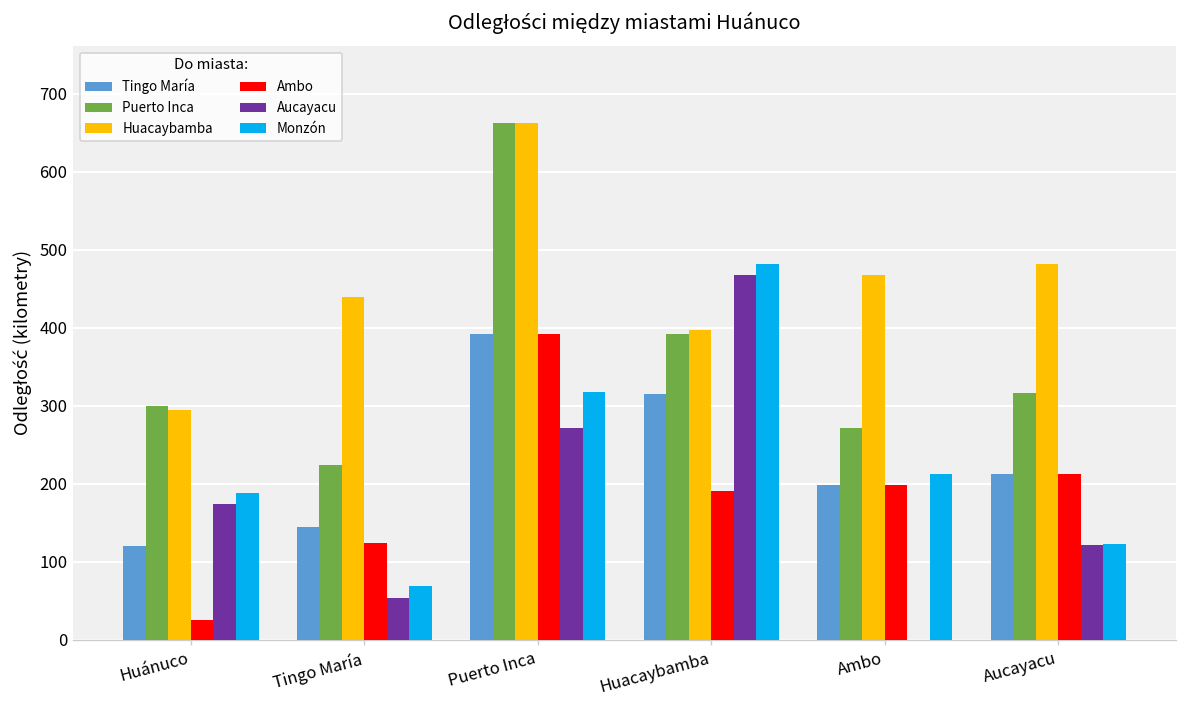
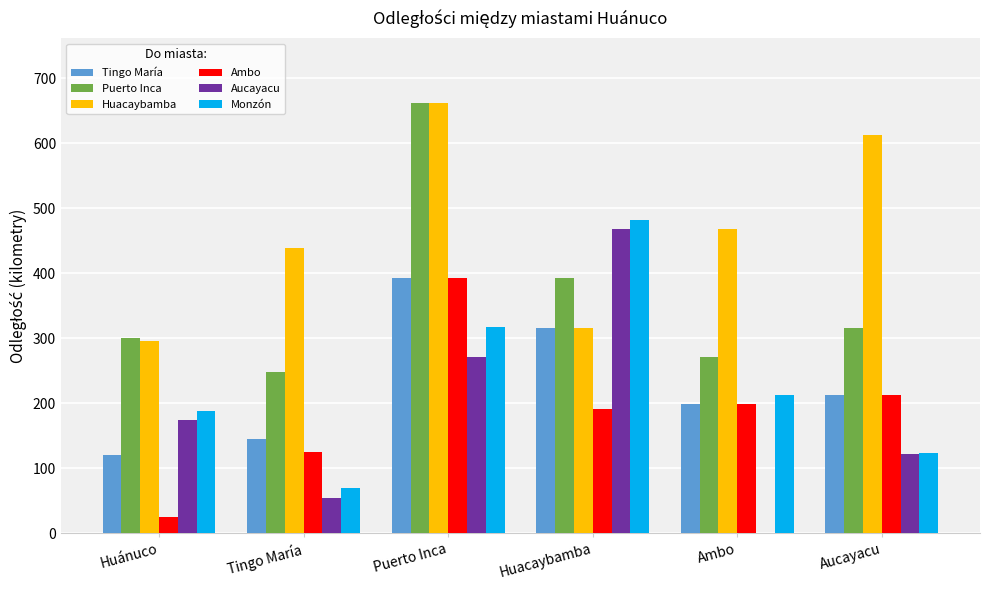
  {
    "Tingo María": {
      "Huánuco": 120,
      "Tingo María": 140,
      "Puerto Inca": 390,
      "Huacaybamba": 320,
      "Ambo": 200,
      "Aucayacu": 210
    },
    "Puerto Inca": {
      "Huánuco": 300,
-     "Tingo María": 220,
+     "Tingo María": 250,
      "Puerto Inca": 660,
      "Huacaybamba": 390,
      "Ambo": 270,
      "Aucayacu": 320
    },
    "Huacaybamba": {
      "Huánuco": 300,
      "Tingo María": 440,
      "Puerto Inca": 660,
-     "Huacaybamba": 400,
+     "Huacaybamba": 320,
      "Ambo": 470,
-     "Aucayacu": 480
+     "Aucayacu": 610
    },
    "Ambo": {
      "Huánuco": 30,
      "Tingo María": 120,
      "Puerto Inca": 390,
      "Huacaybamba": 190,
      "Ambo": 200,
      "Aucayacu": 210
    },
    "Aucayacu": {
      "Huánuco": 170,
      "Tingo María": 50,
      "Puerto Inca": 270,
      "Huacaybamba": 470,
      "Ambo": 0,
      "Aucayacu": 120
    },
    "Monzón": {
      "Huánuco": 190,
      "Tingo María": 70,
      "Puerto Inca": 320,
      "Huacaybamba": 480,
      "Ambo": 210,
      "Aucayacu": 120
    }
  }
